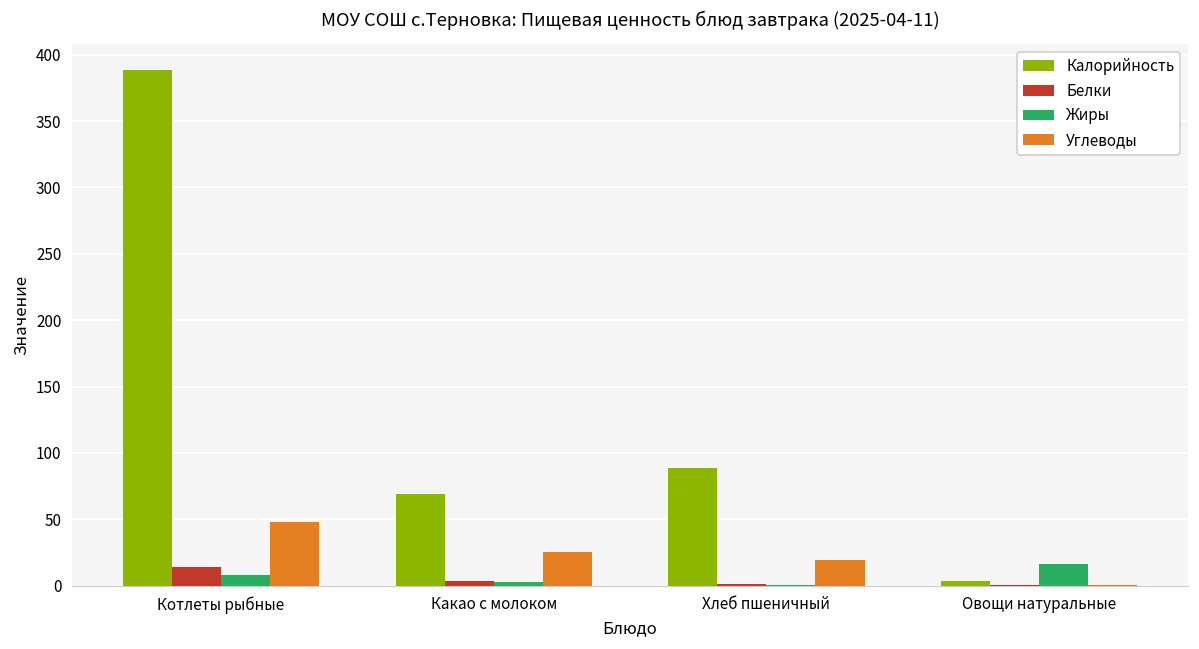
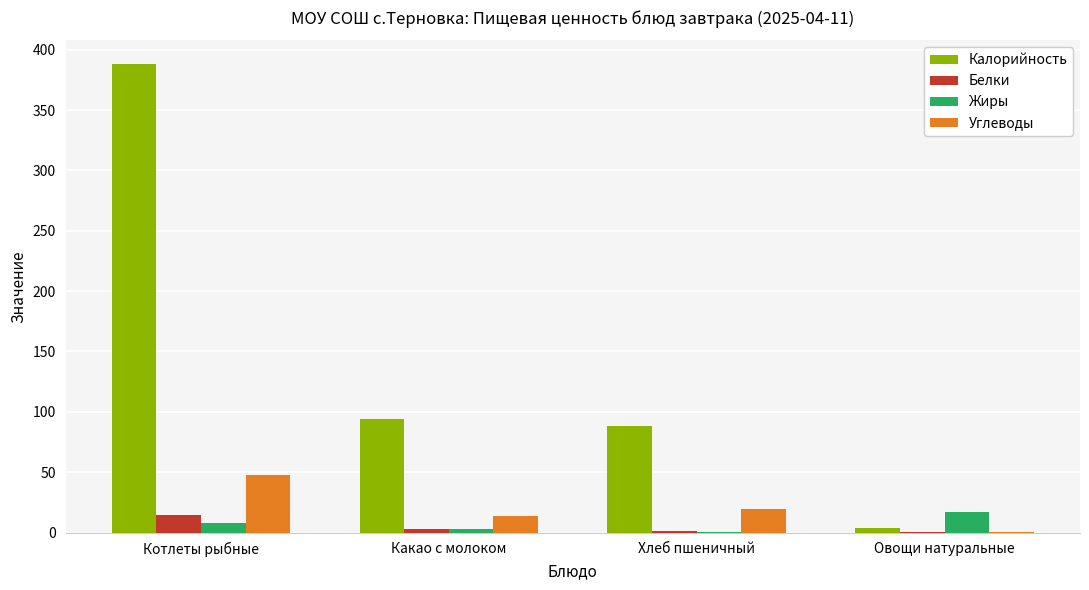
  {
    "Калорийность": {
      "Котлеты рыбные": 388,
-     "Какао с молоком": 69,
+     "Какао с молоком": 94,
      "Хлеб пшеничный": 88,
      "Овощи натуральные": 4
    },
    "Белки": {
      "Котлеты рыбные": 14,
      "Какао с молоком": 3
    },
    "Жиры": {
      "Котлеты рыбные": 8,
      "Какао с молоком": 3,
      "Овощи натуральные": 17
    },
    "Углеводы": {
      "Котлеты рыбные": 48,
-     "Какао с молоком": 26,
+     "Какао с молоком": 14,
      "Хлеб пшеничный": 19
    }
  }
